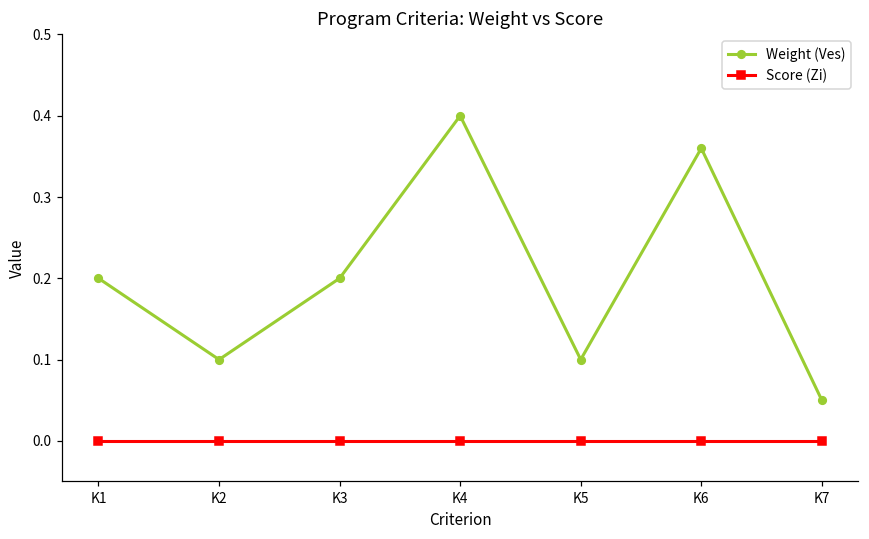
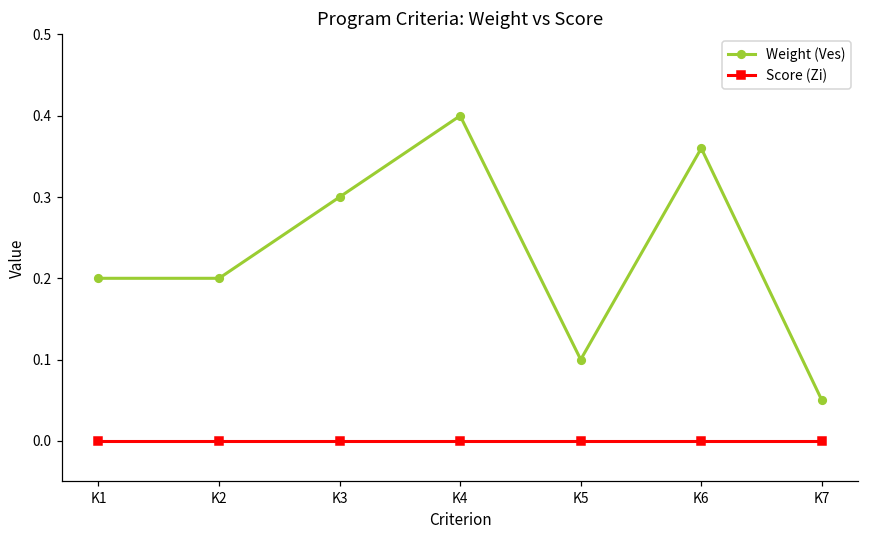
  {
    "Weight (Ves)": {
      "K1": 0.2,
-     "K2": 0.1,
-     "K3": 0.2,
+     "K2": 0.2,
+     "K3": 0.3,
      "K4": 0.4,
      "K5": 0.1,
      "K6": 0.36,
      "K7": 0.05
    },
    "Score (Zi)": {
      "K1": 0.0,
      "K2": 0.0,
      "K3": 0.0,
      "K4": 0.0,
      "K5": 0.0,
      "K6": 0.0,
      "K7": 0.0
    }
  }
